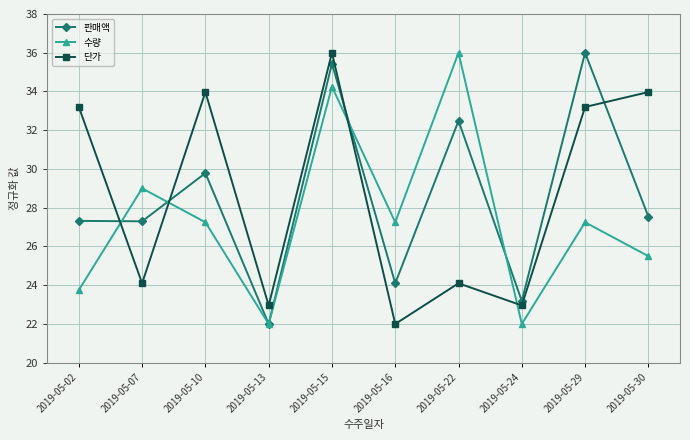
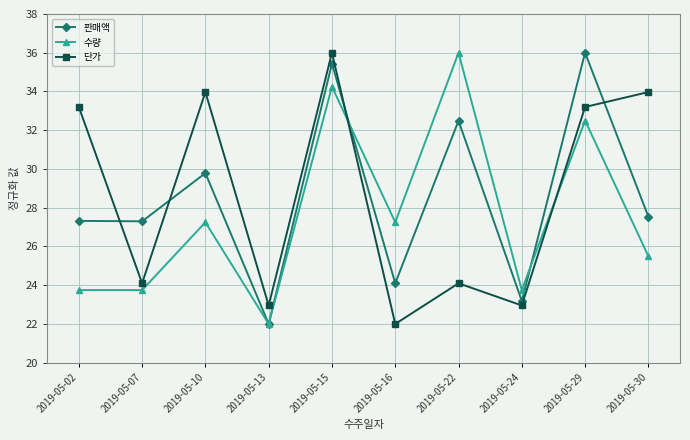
  {
    "수량": {
      "2019-05-02": 23.8,
-     "2019-05-07": 29.0,
+     "2019-05-07": 23.8,
      "2019-05-10": 27.3,
      "2019-05-15": 34.3,
      "2019-05-16": 27.3,
      "2019-05-22": 36.0,
-     "2019-05-24": 22.0,
-     "2019-05-29": 27.3,
+     "2019-05-24": 23.8,
+     "2019-05-29": 32.5,
      "2019-05-30": 25.5
    }
  }
